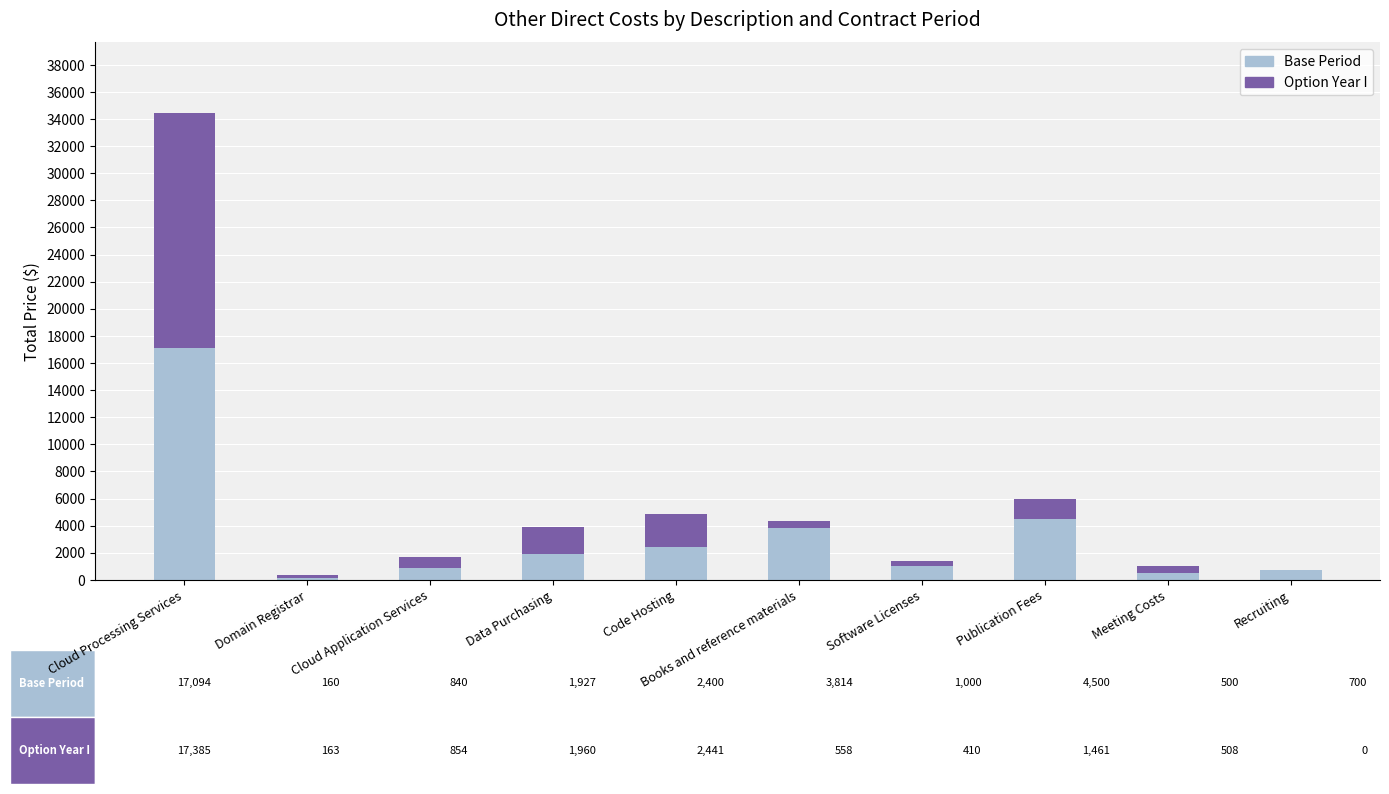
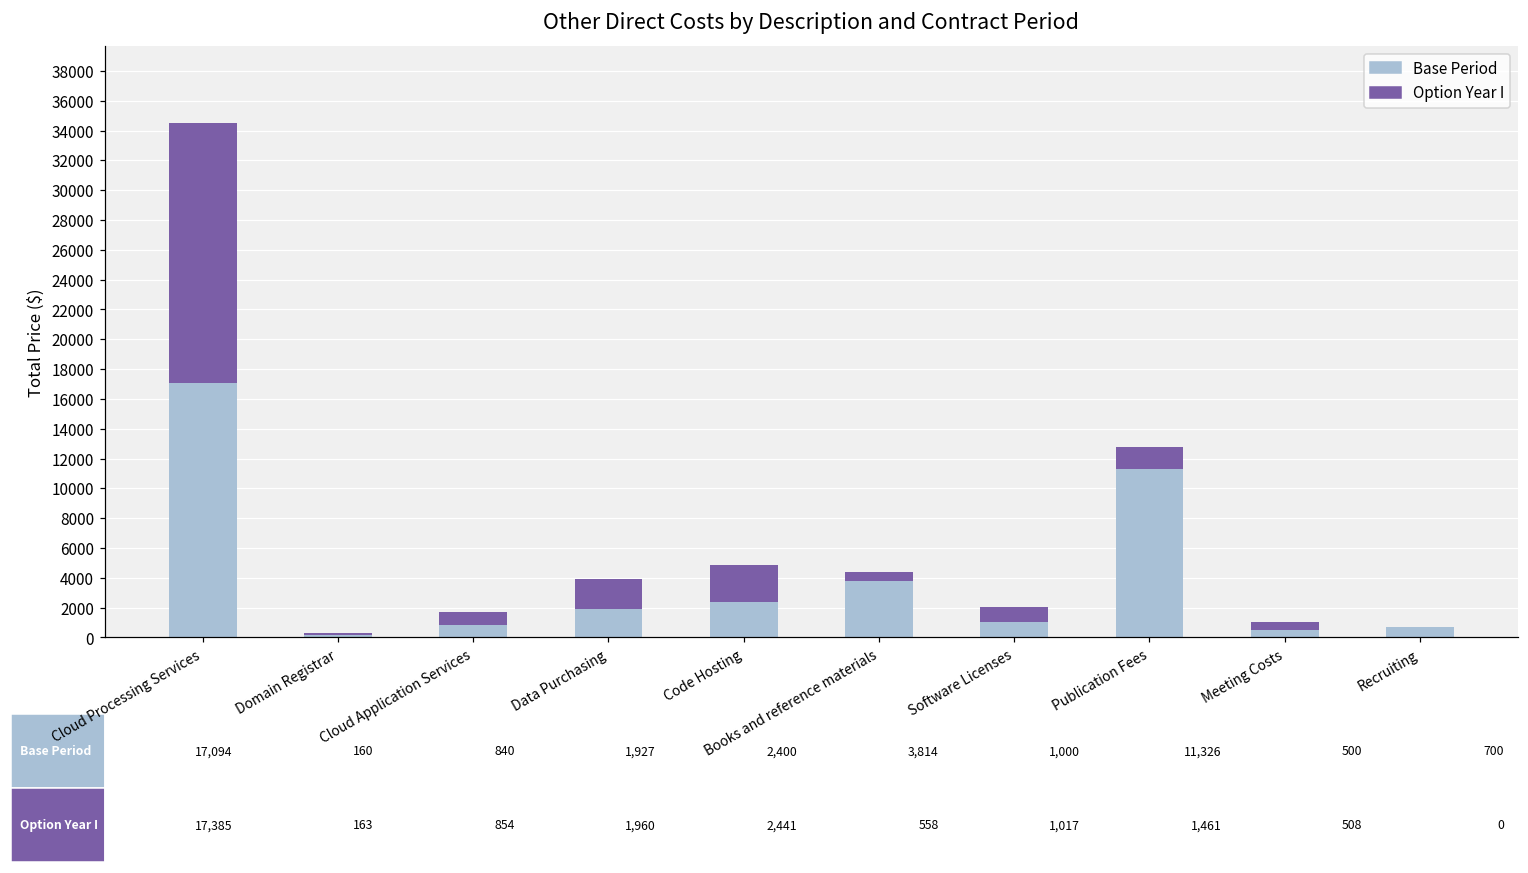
  {
    "Base Period": {
-     "Publication Fees": "4,500"
+     "Publication Fees": "11,326"
    },
    "Option Year I": {
-     "Software Licenses": "410"
+     "Software Licenses": "1,017"
    }
  }
